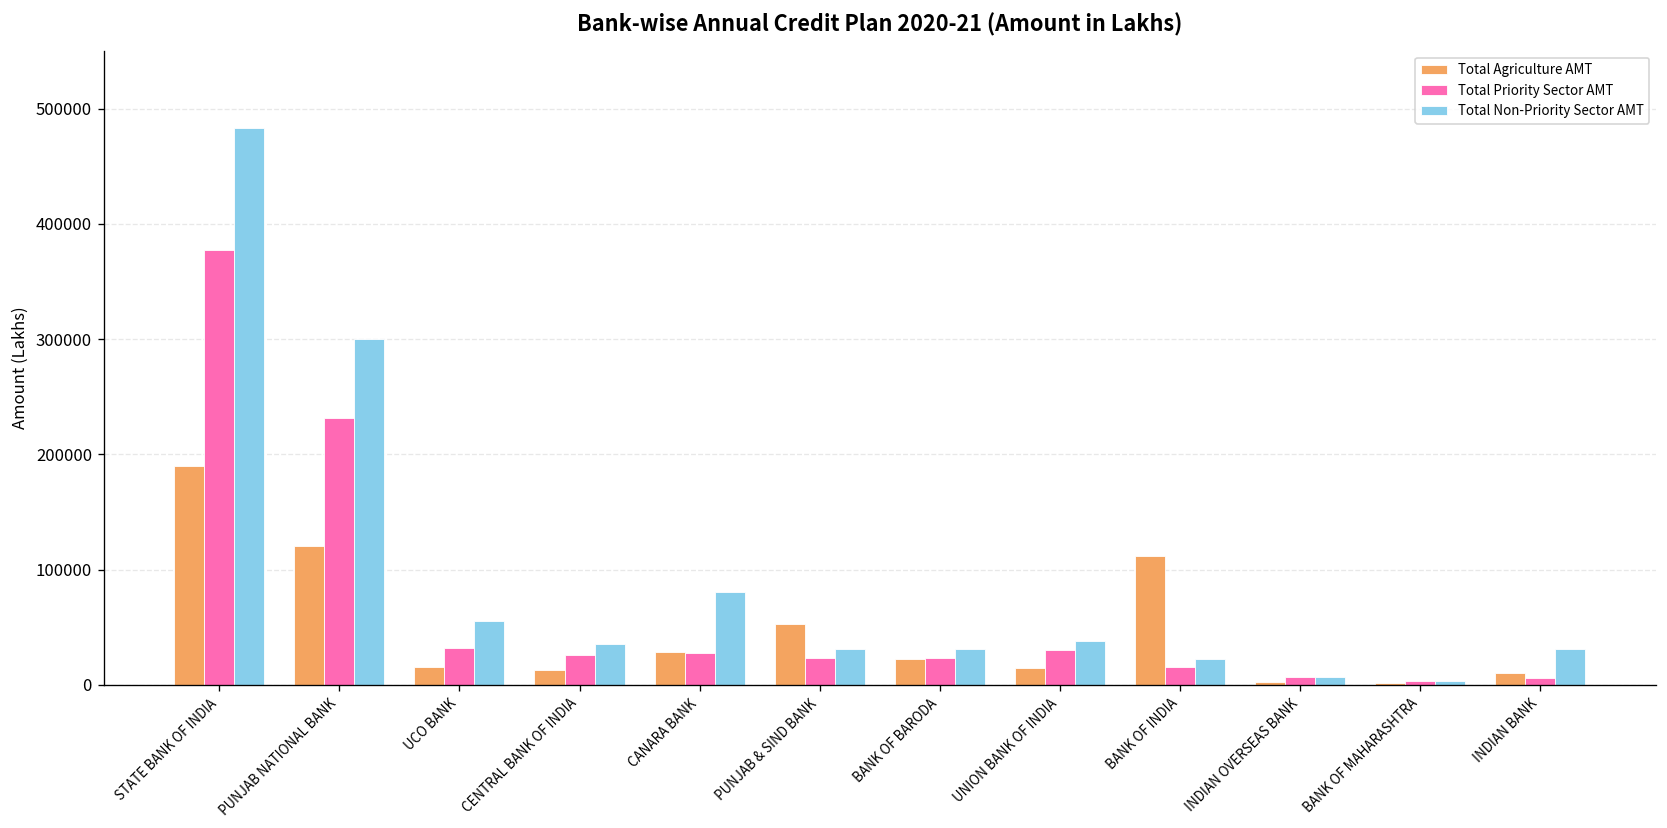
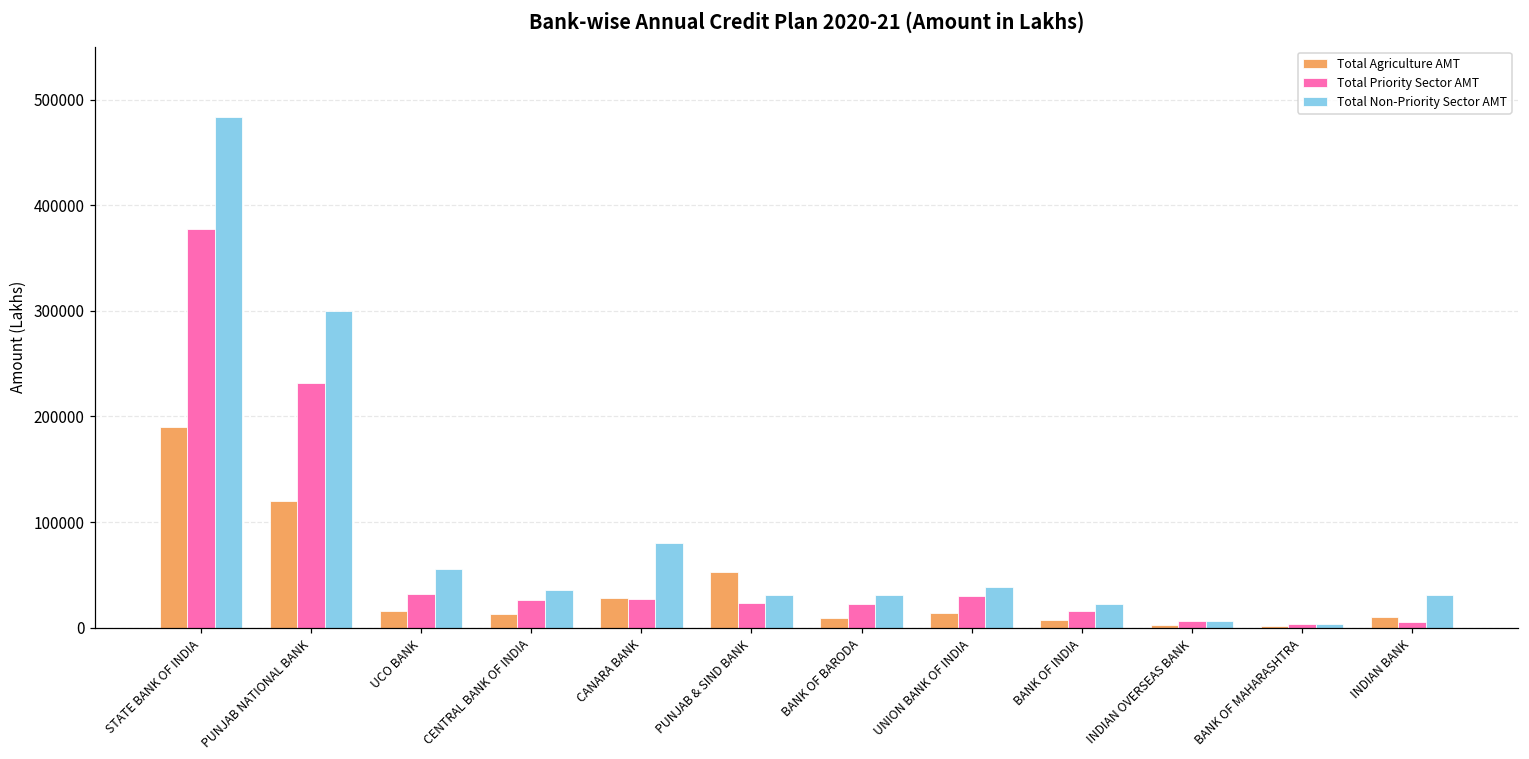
  {
    "Total Agriculture AMT": {
      "STATE BANK OF INDIA": 190000,
      "PUNJAB NATIONAL BANK": 120000,
      "UCO BANK": 20000,
      "CENTRAL BANK OF INDIA": 10000,
      "CANARA BANK": 30000,
      "PUNJAB & SIND BANK": 50000,
-     "BANK OF BARODA": 20000,
+     "BANK OF BARODA": 10000,
      "UNION BANK OF INDIA": 10000,
-     "BANK OF INDIA": 110000,
+     "BANK OF INDIA": 10000,
      "INDIAN BANK": 10000
    },
    "Total Priority Sector AMT": {
      "STATE BANK OF INDIA": 380000,
      "PUNJAB NATIONAL BANK": 230000,
      "UCO BANK": 30000,
      "CENTRAL BANK OF INDIA": 30000,
      "CANARA BANK": 30000,
      "PUNJAB & SIND BANK": 20000,
      "BANK OF BARODA": 20000,
      "UNION BANK OF INDIA": 30000,
      "BANK OF INDIA": 20000,
      "INDIAN OVERSEAS BANK": 10000,
      "BANK OF MAHARASHTRA": 0,
      "INDIAN BANK": 10000
    },
    "Total Non-Priority Sector AMT": {
      "STATE BANK OF INDIA": 480000,
      "PUNJAB NATIONAL BANK": 300000,
      "UCO BANK": 60000,
      "CENTRAL BANK OF INDIA": 40000,
      "CANARA BANK": 80000,
      "PUNJAB & SIND BANK": 30000,
      "BANK OF BARODA": 30000,
      "UNION BANK OF INDIA": 40000,
      "BANK OF INDIA": 20000,
      "INDIAN OVERSEAS BANK": 10000,
      "BANK OF MAHARASHTRA": 0,
      "INDIAN BANK": 30000
    }
  }
